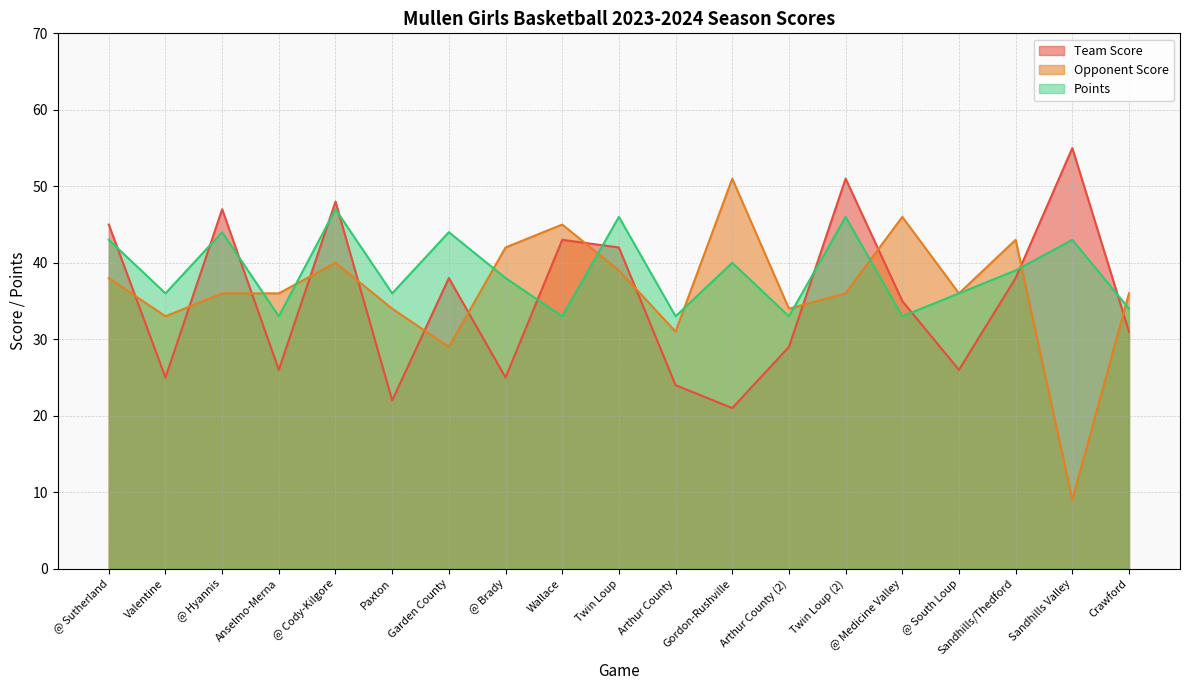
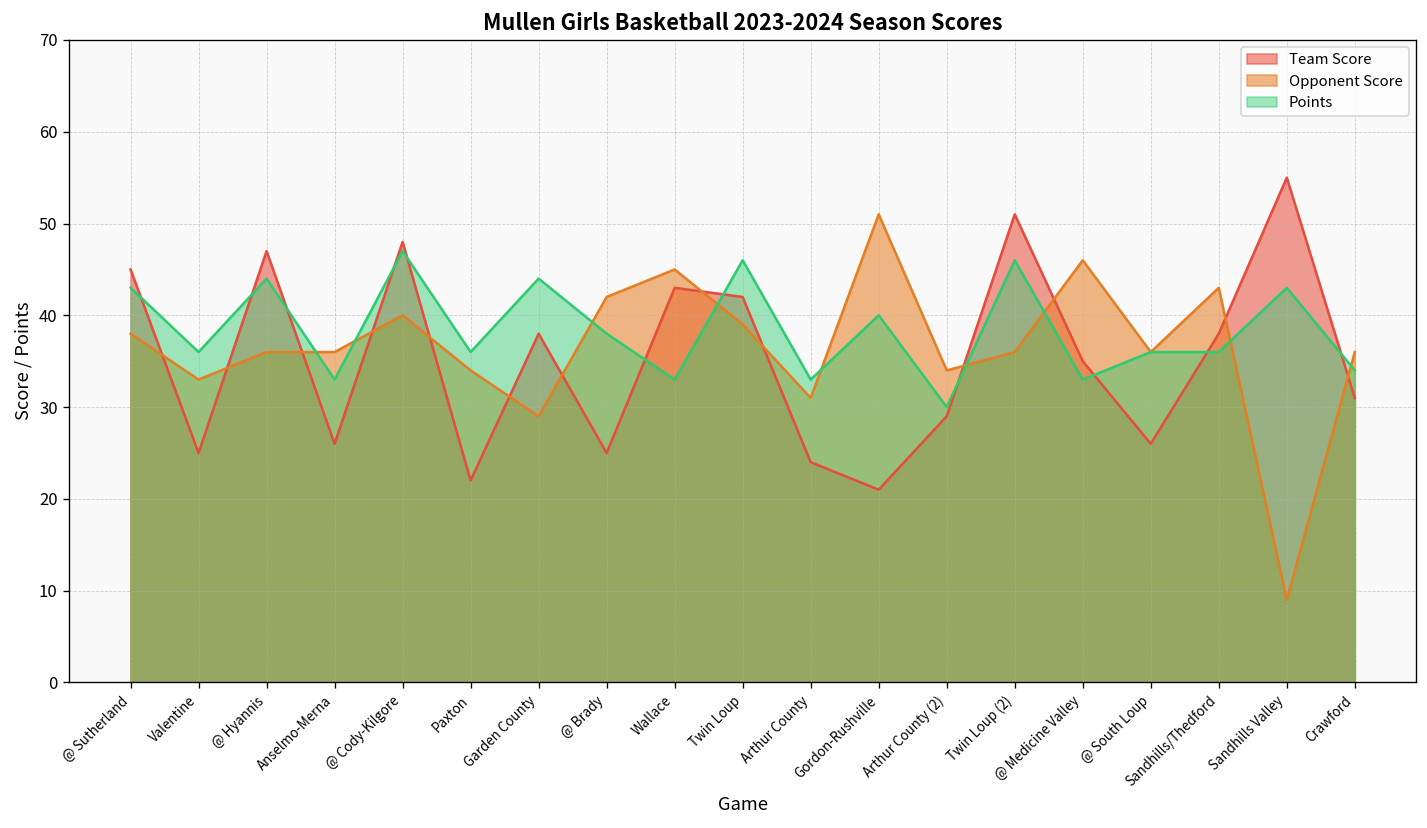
  {
    "Points": {
      "@ Sutherland": 43,
      "Valentine": 36,
      "@ Hyannis": 44,
      "Anselmo-Merna": 33,
      "@ Cody-Kilgore": 47,
      "Paxton": 36,
      "Garden County": 44,
      "@ Brady": 38,
      "Wallace": 33,
      "Twin Loup": 46,
      "Arthur County": 33,
      "Gordon-Rushville": 40,
-     "Arthur County (2)": 33,
+     "Arthur County (2)": 30,
      "Twin Loup (2)": 46,
      "@ Medicine Valley": 33,
-     "Sandhills/Thedford": 39,
+     "Sandhills/Thedford": 36,
      "Sandhills Valley": 43,
      "Crawford": 34
    }
  }
